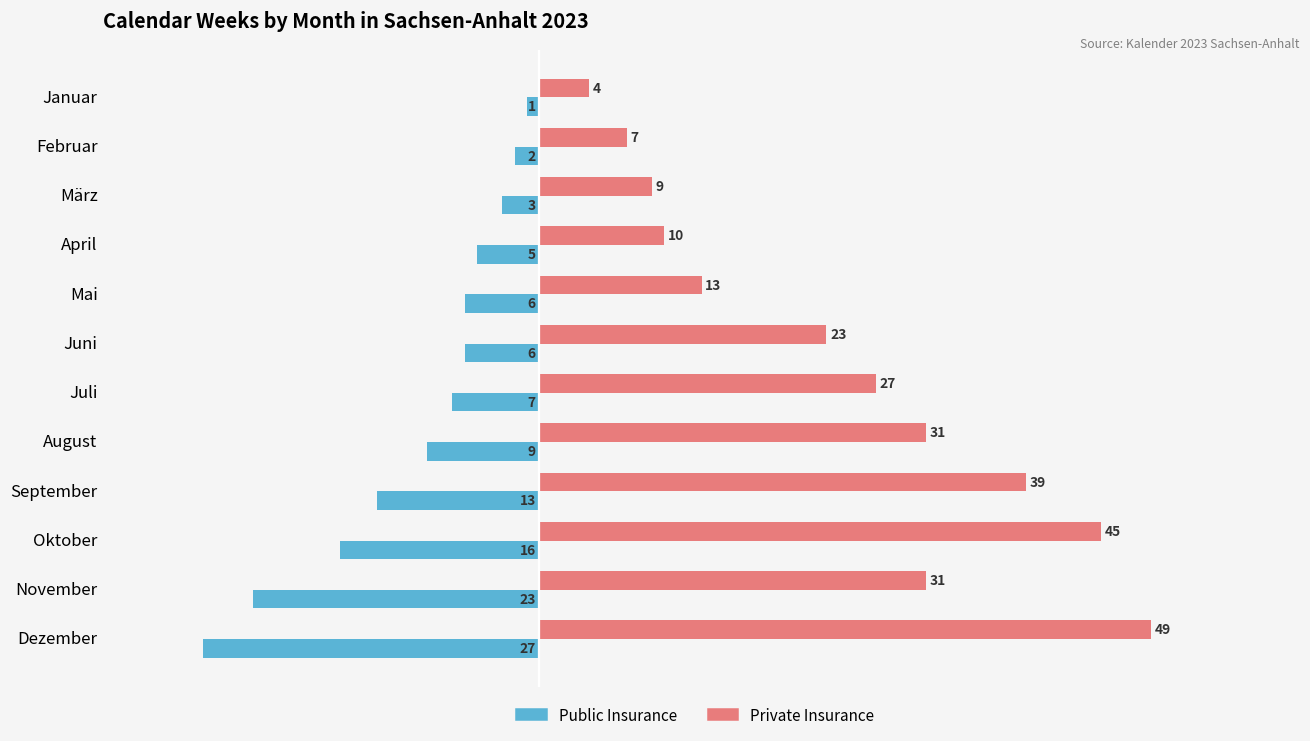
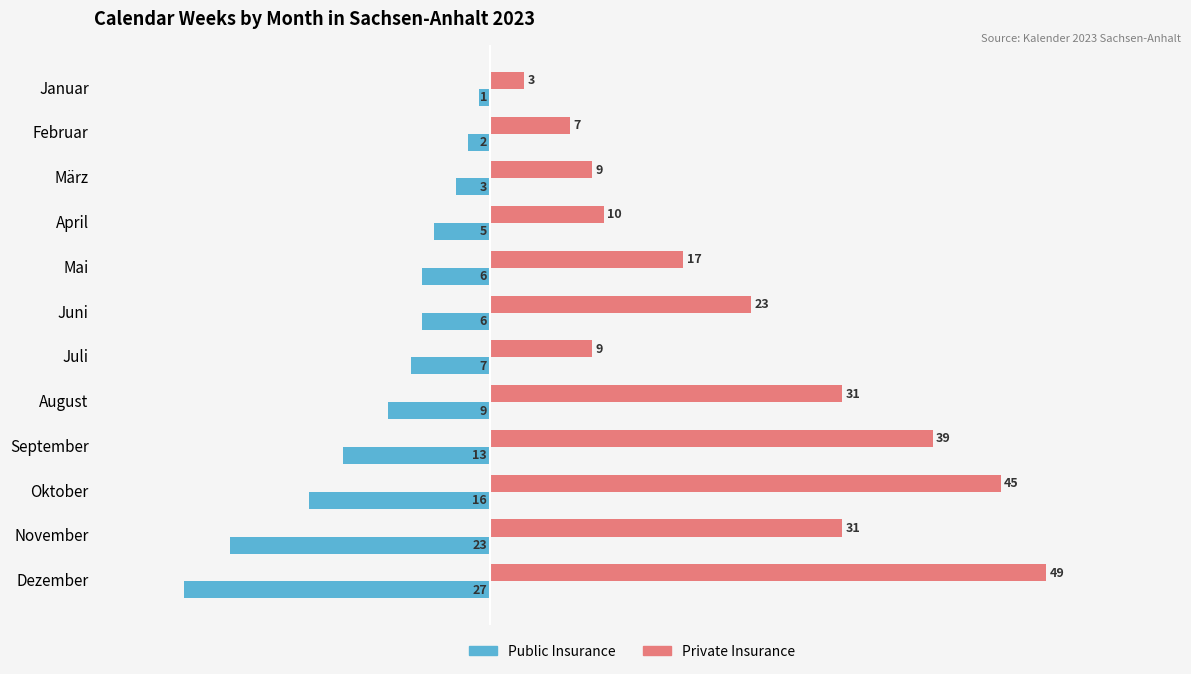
  {
    "Private Insurance": {
-     "Januar": 4,
+     "Januar": 3,
      "Februar": 7,
      "März": 9,
      "April": 10,
-     "Mai": 13,
+     "Mai": 17,
      "Juni": 23,
-     "Juli": 27,
+     "Juli": 9,
      "August": 31,
      "September": 39,
      "Oktober": 45,
      "November": 31,
      "Dezember": 49
    }
  }
